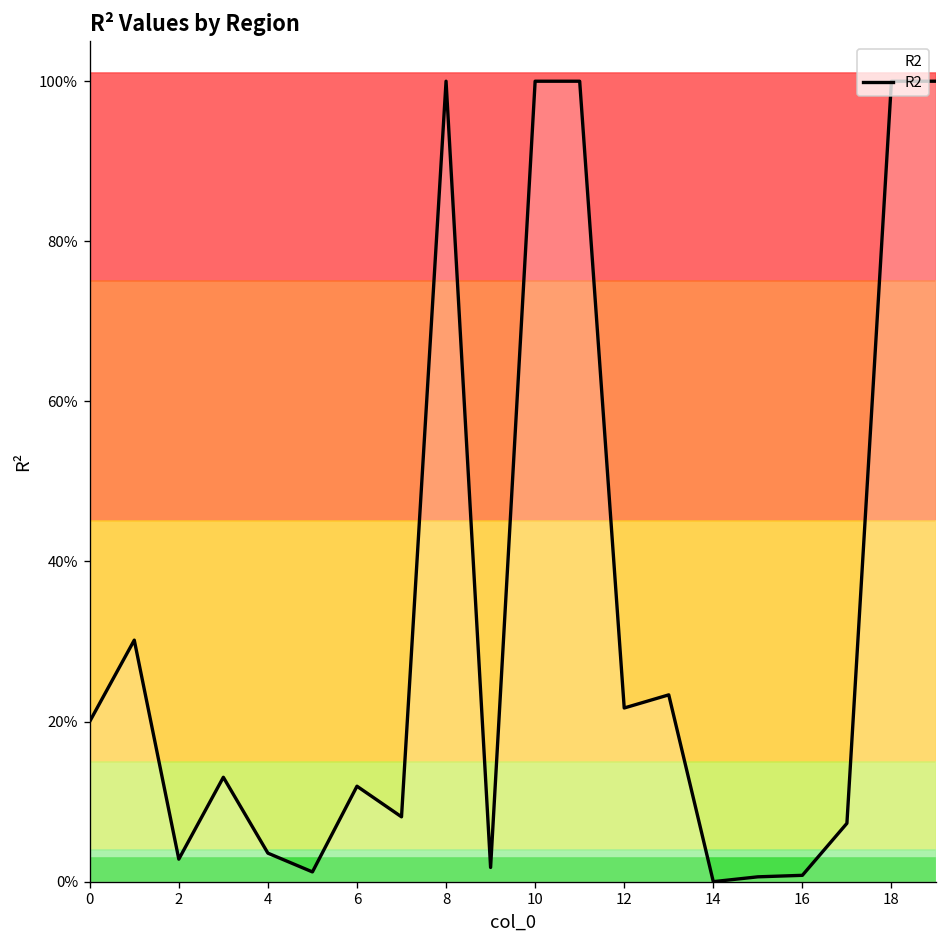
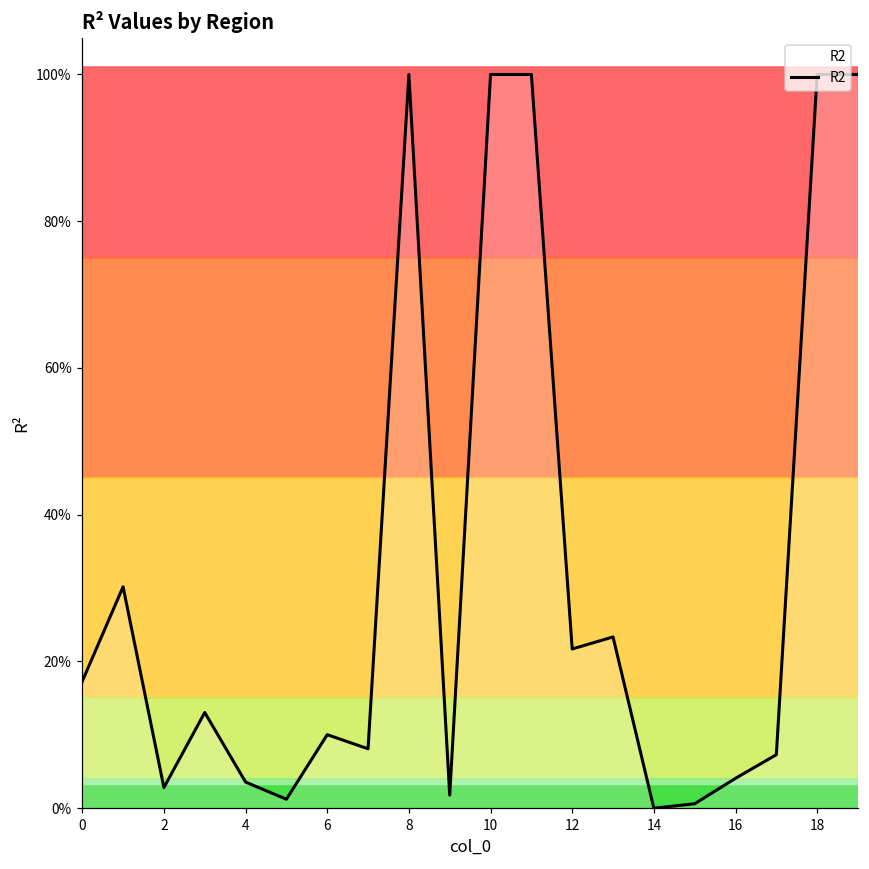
  {
-   "0": "20%",
+   "0": "17%",
    "2": "3%",
    "4": "4%",
-   "6": "12%",
+   "6": "10%",
    "8": "100%",
    "10": "100%",
    "12": "22%",
    "14": "0%",
-   "16": "1%"
+   "16": "4%"
  }
